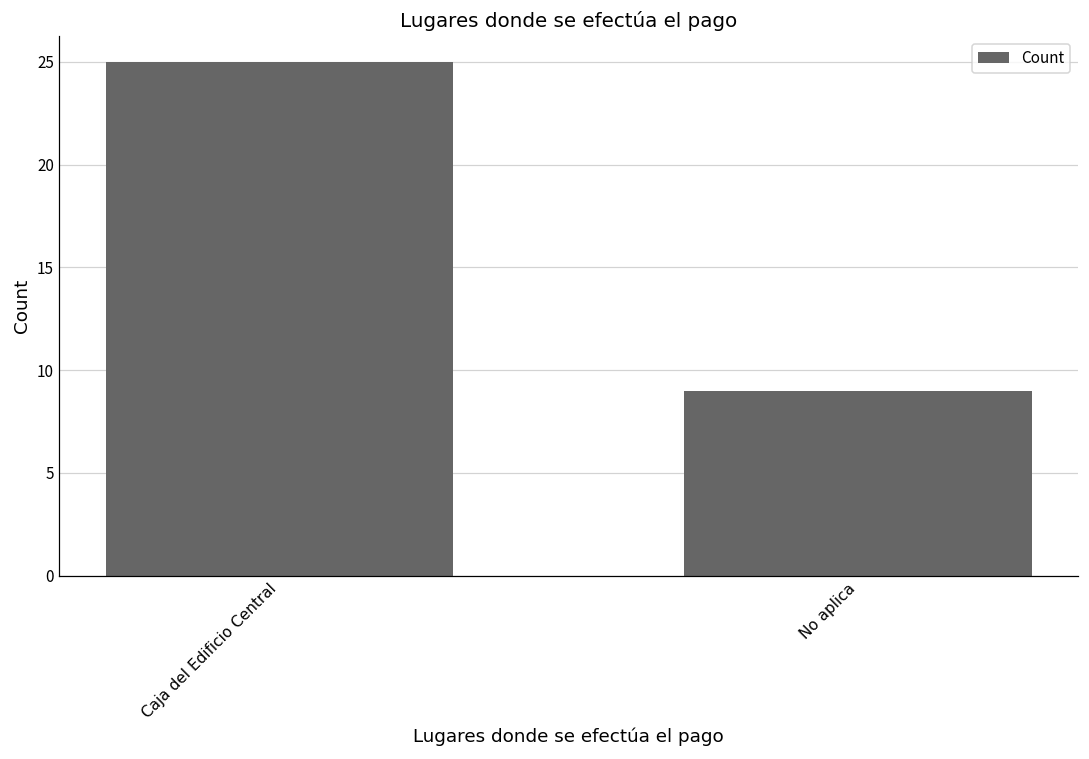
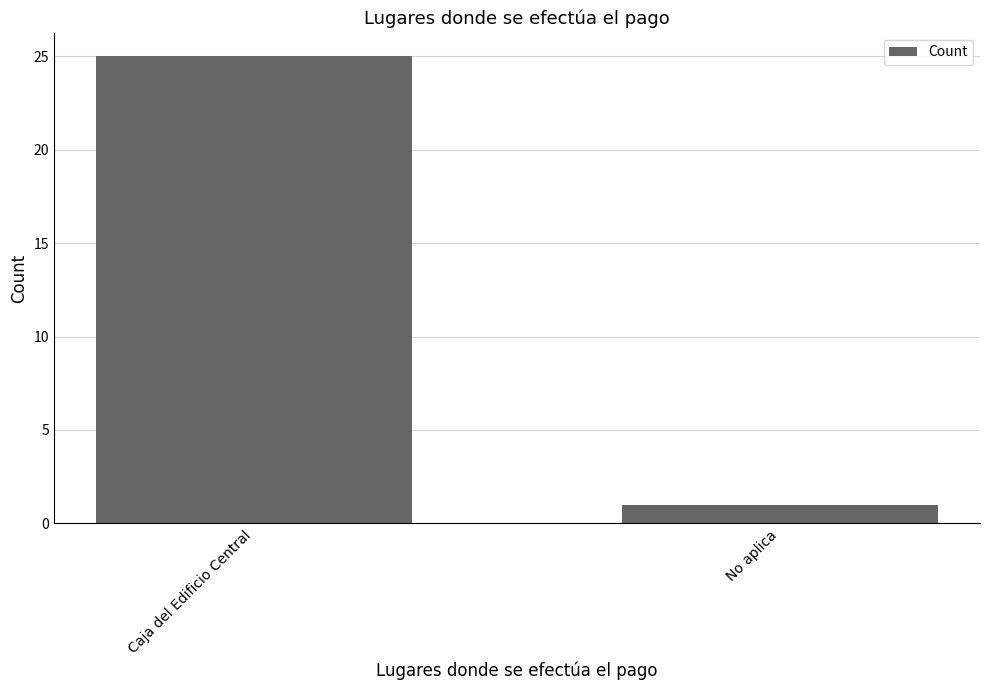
  {
    "Caja del Edificio Central": 25,
-   "No aplica": 9
+   "No aplica": 1
  }
